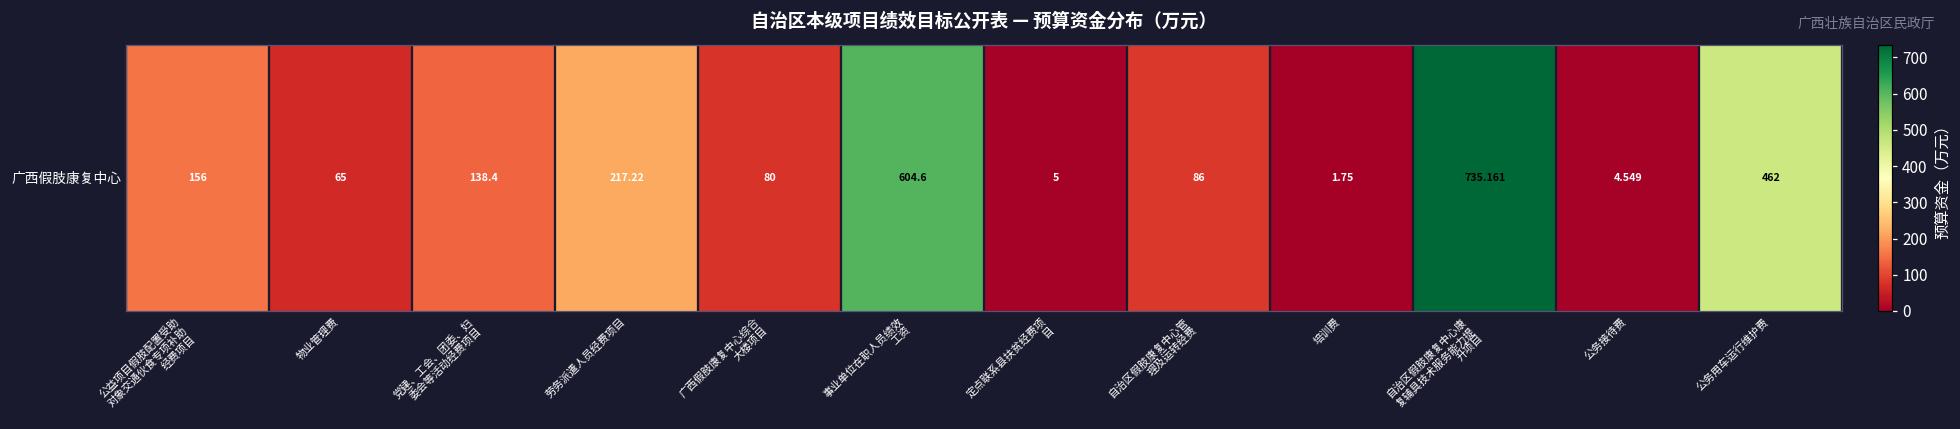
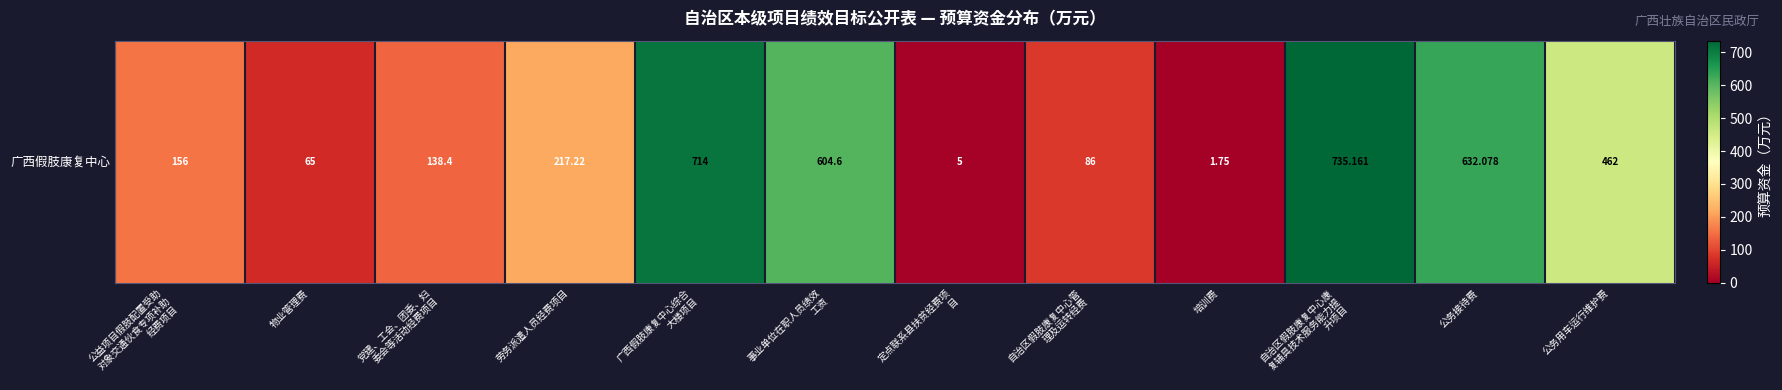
  {
    "广西假肢康复中心": {
      "公益项目假肢配置受助 对象交通伙食专项补助 经费项目": 156,
      "物业管理费": 65,
      "党建、工会、团委、妇 委会等活动经费项目": 138.4,
      "劳务派遣人员经费项目": 217.22,
-     "广西假肢康复中心综合 大楼项目": 80,
+     "广西假肢康复中心综合 大楼项目": 714,
      "事业单位在职人员绩效 工资": 604.6,
      "定点联系县扶贫经费项 目": 5,
      "自治区假肢康复中心管 理及运转经费": 86,
      "培训费": 1.75,
      "自治区假肢康复中心康 复辅具技术服务能力提 升项目": 735.161,
-     "公务接待费": 4.549,
+     "公务接待费": 632.078,
      "公务用车运行维护费": 462
    }
  }
